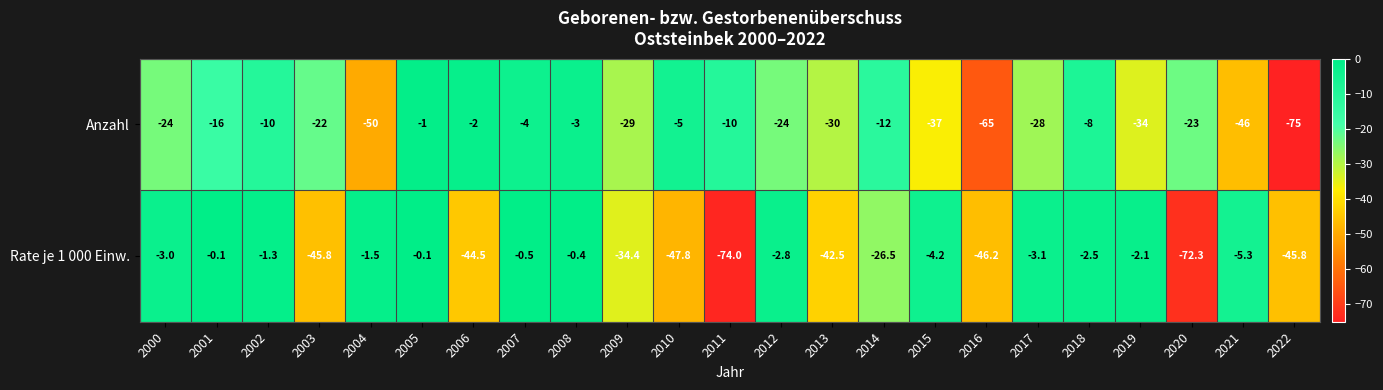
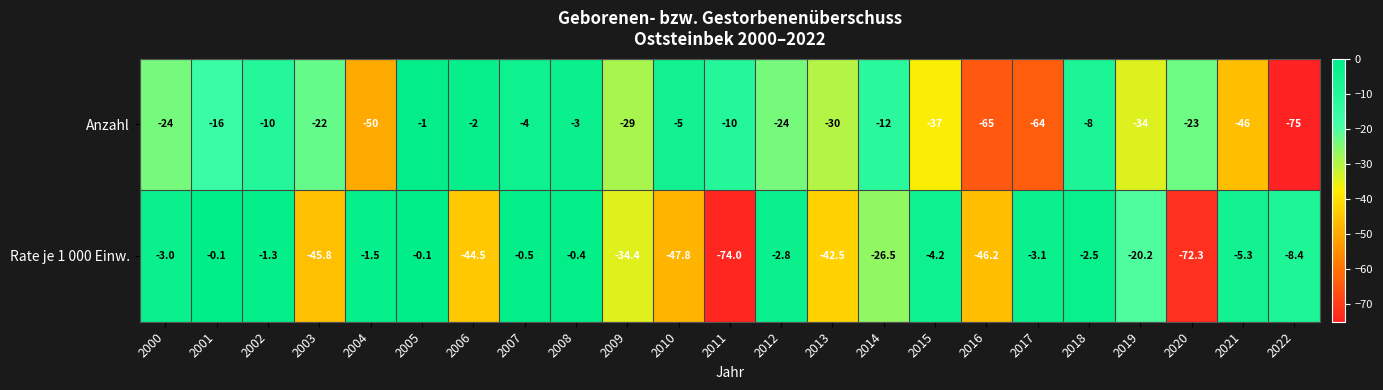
  {
    "Anzahl": {
      "2000": -24,
      "2001": -16,
      "2002": -10,
      "2003": -22,
      "2004": -50,
      "2005": -1,
      "2006": -2,
      "2007": -4,
      "2008": -3,
      "2009": -29,
      "2010": -5,
      "2011": -10,
      "2012": -24,
      "2013": -30,
      "2014": -12,
      "2015": -37,
      "2016": -65,
-     "2017": -28,
+     "2017": -64,
      "2018": -8,
      "2019": -34,
      "2020": -23,
      "2021": -46,
      "2022": -75
    },
    "Rate je 1 000 Einw.": {
      "2000": -3.0,
      "2001": -0.1,
      "2002": -1.3,
      "2003": -45.8,
      "2004": -1.5,
      "2005": -0.1,
      "2006": -44.5,
      "2007": -0.5,
      "2008": -0.4,
      "2009": -34.4,
      "2010": -47.8,
      "2011": -74.0,
      "2012": -2.8,
      "2013": -42.5,
      "2014": -26.5,
      "2015": -4.2,
      "2016": -46.2,
      "2017": -3.1,
      "2018": -2.5,
-     "2019": -2.1,
+     "2019": -20.2,
      "2020": -72.3,
      "2021": -5.3,
-     "2022": -45.8
+     "2022": -8.4
    }
  }
